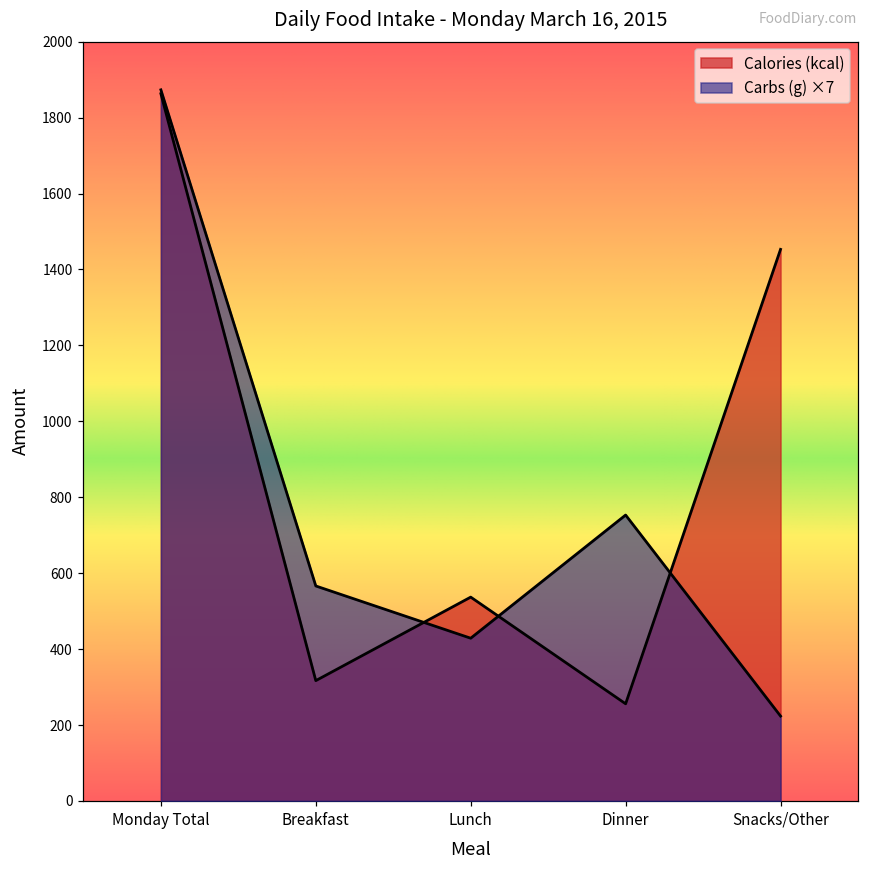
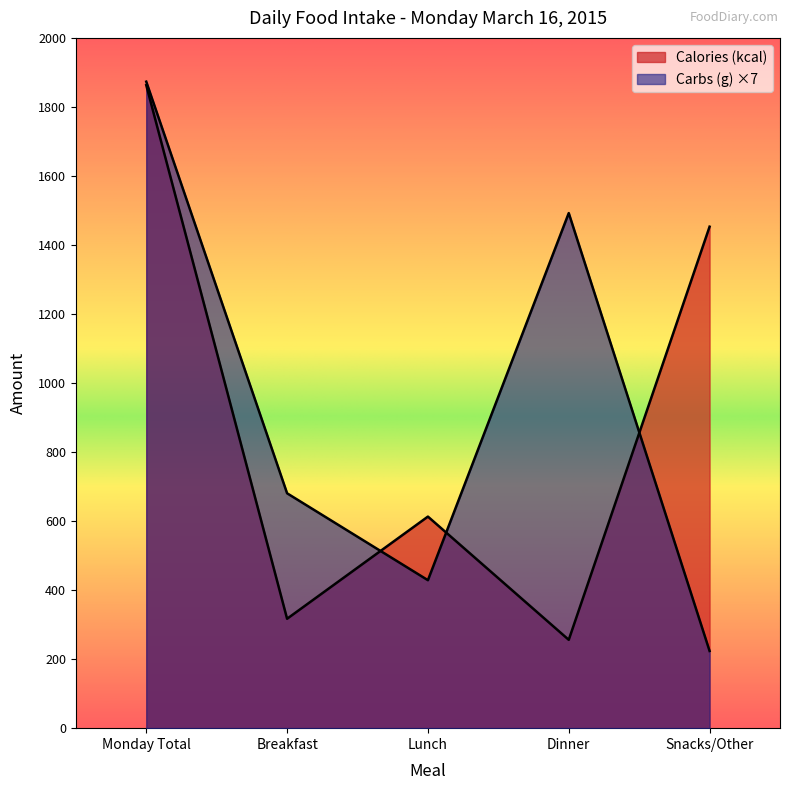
  {
    "Calories (kcal)": {
      "Monday Total": 1860,
      "Breakfast": 320,
-     "Lunch": 540,
+     "Lunch": 610,
      "Dinner": 260,
      "Snacks/Other": 1450
    },
    "Carbs (g) ×7": {
      "Monday Total": 1870,
-     "Breakfast": 570,
+     "Breakfast": 680,
      "Lunch": 430,
-     "Dinner": 750,
+     "Dinner": 1490,
      "Snacks/Other": 220
    }
  }
